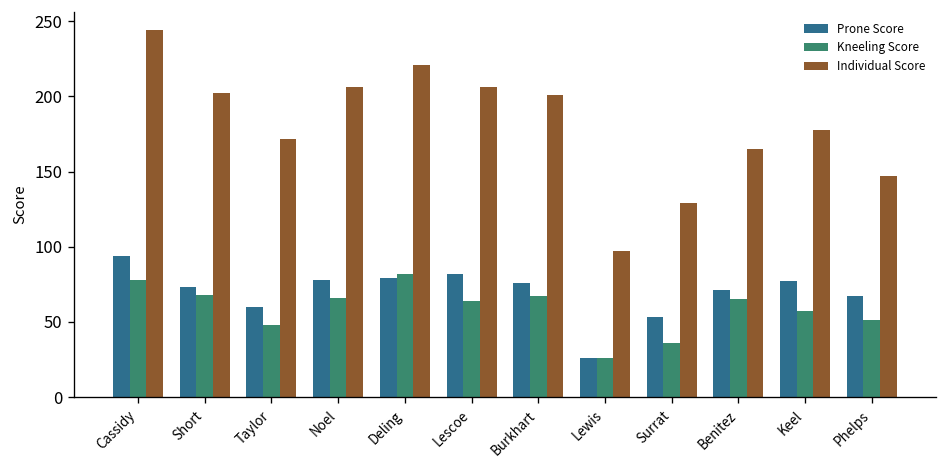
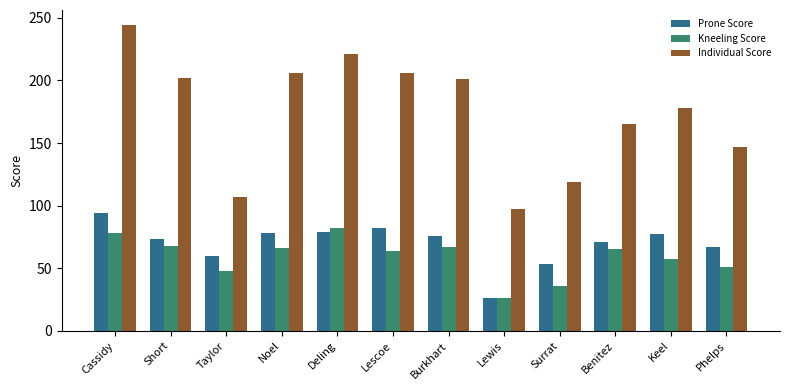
  {
    "Individual Score": {
      "Cassidy": 244,
      "Short": 202,
-     "Taylor": 172,
+     "Taylor": 107,
      "Noel": 206,
      "Deling": 221,
      "Lescoe": 206,
      "Burkhart": 201,
      "Lewis": 97,
-     "Surrat": 129,
+     "Surrat": 119,
      "Benitez": 165,
      "Keel": 178,
      "Phelps": 147
    }
  }
